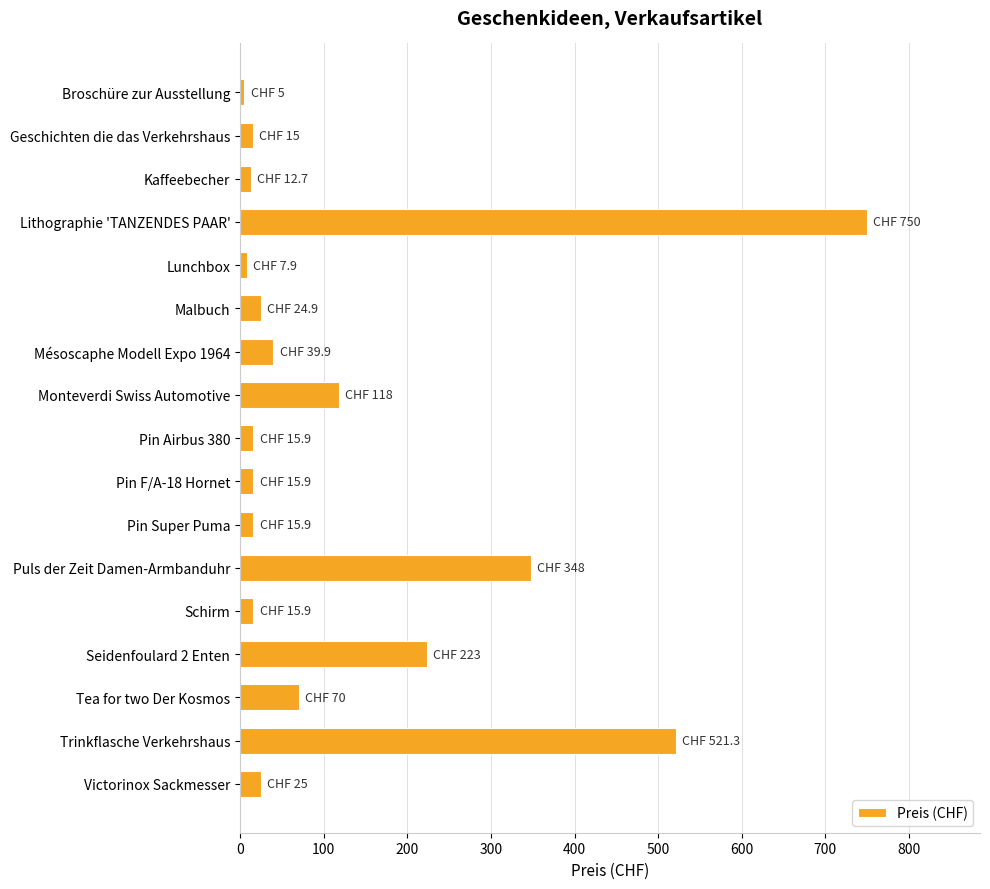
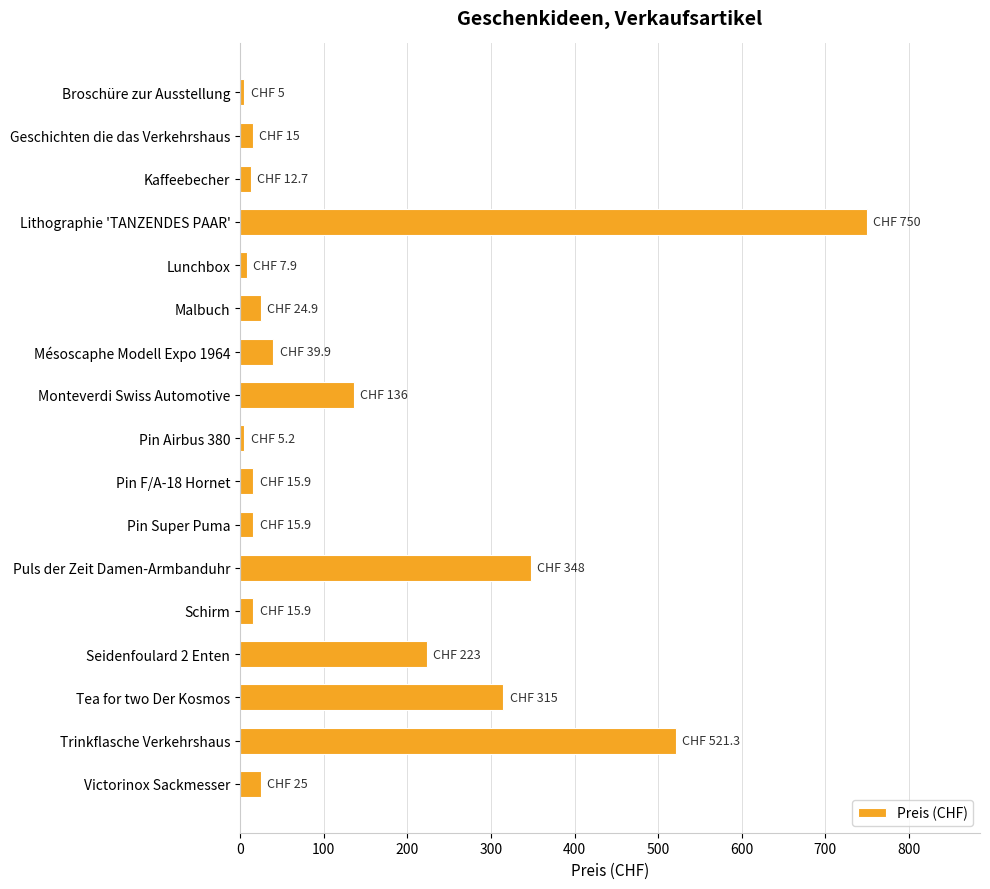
  {
    "Broschüre zur Ausstellung": 5,
    "Geschichten die das Verkehrshaus": 15,
    "Kaffeebecher": 12.7,
    "Lithographie 'TANZENDES PAAR'": 750,
    "Lunchbox": 7.9,
    "Malbuch": 24.9,
    "Mésoscaphe Modell Expo 1964": 39.9,
-   "Monteverdi Swiss Automotive": 118,
-   "Pin Airbus 380": 15.9,
+   "Monteverdi Swiss Automotive": 136,
+   "Pin Airbus 380": 5.2,
    "Pin F/A-18 Hornet": 15.9,
    "Pin Super Puma": 15.9,
    "Puls der Zeit Damen-Armbanduhr": 348,
    "Schirm": 15.9,
    "Seidenfoulard 2 Enten": 223,
-   "Tea for two Der Kosmos": 70,
+   "Tea for two Der Kosmos": 315,
    "Trinkflasche Verkehrshaus": 521.3,
    "Victorinox Sackmesser": 25
  }
